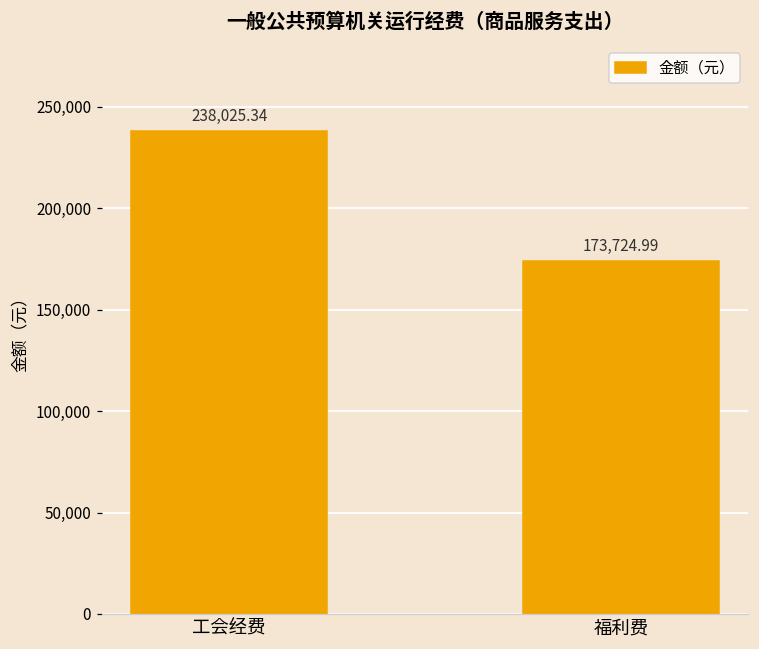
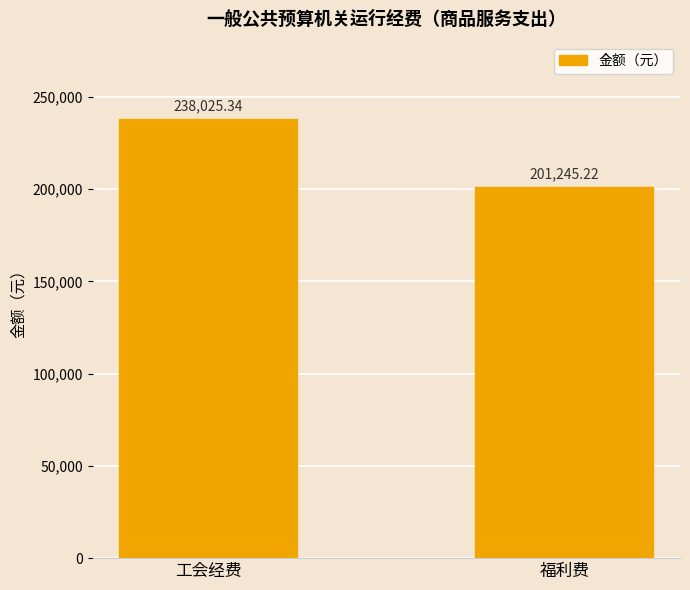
  {
    "工会经费": "238,025.34",
-   "福利费": "173,724.99"
+   "福利费": "201,245.22"
  }
